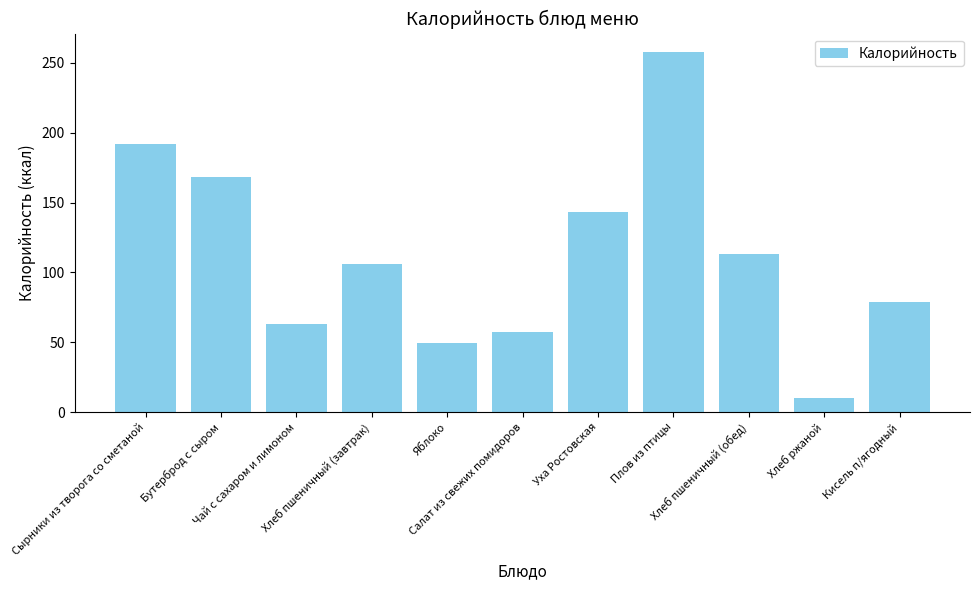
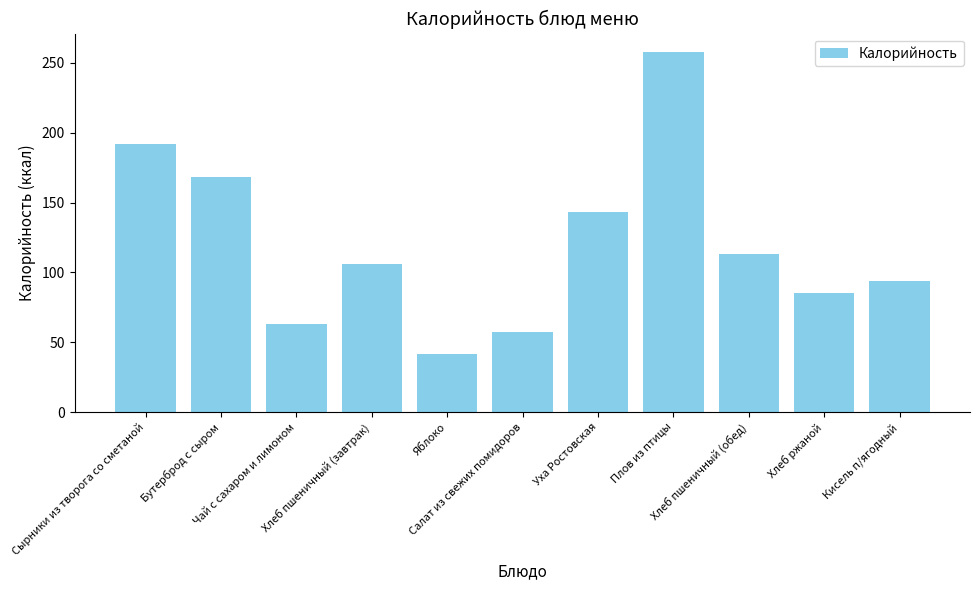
  {
    "Сырники из творога со сметаной": 192,
    "Бутерброд с сыром": 168,
    "Чай с сахаром и лимоном": 63,
    "Хлеб пшеничный (завтрак)": 106,
-   "Яблоко": 49,
+   "Яблоко": 42,
    "Салат из свежих помидоров": 57,
    "Уха Ростовская": 143,
    "Плов из птицы": 258,
    "Хлеб пшеничный (обед)": 113,
-   "Хлеб ржаной": 10,
-   "Кисель п/ягодный": 79
+   "Хлеб ржаной": 85,
+   "Кисель п/ягодный": 94
  }
